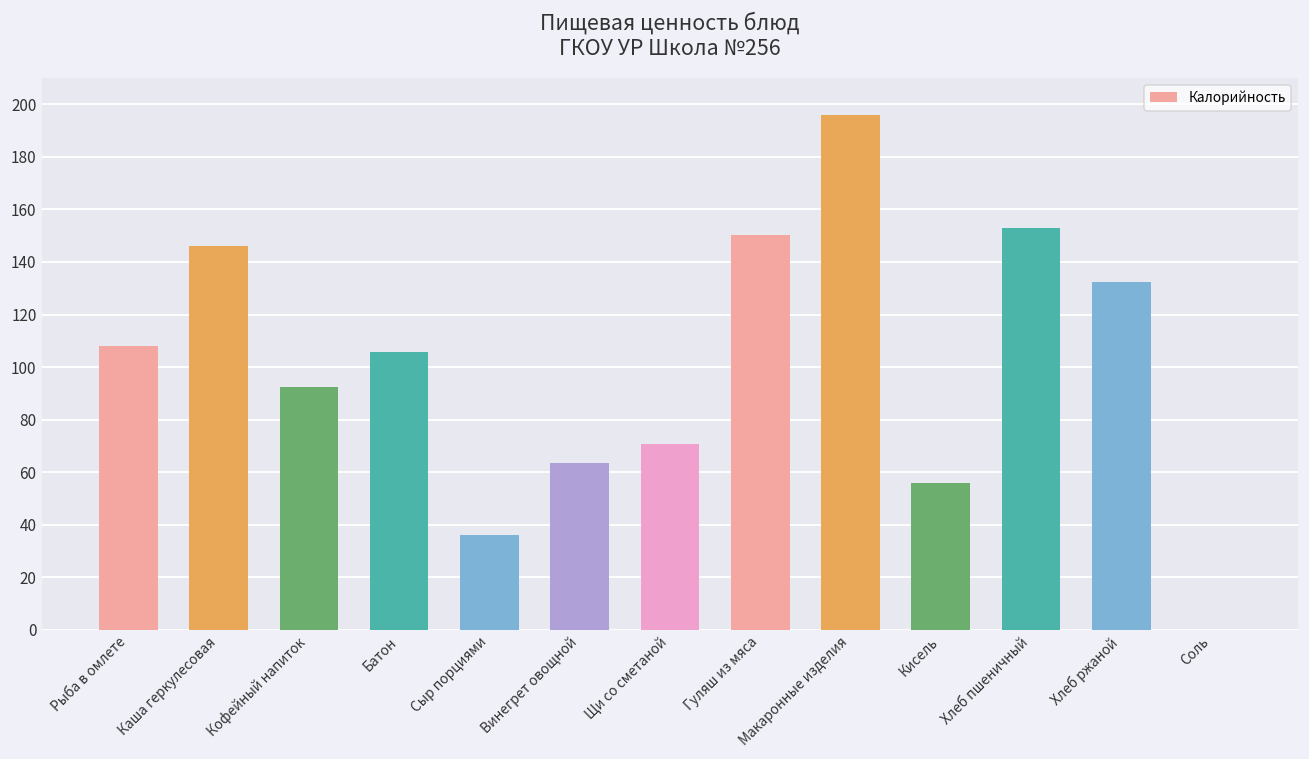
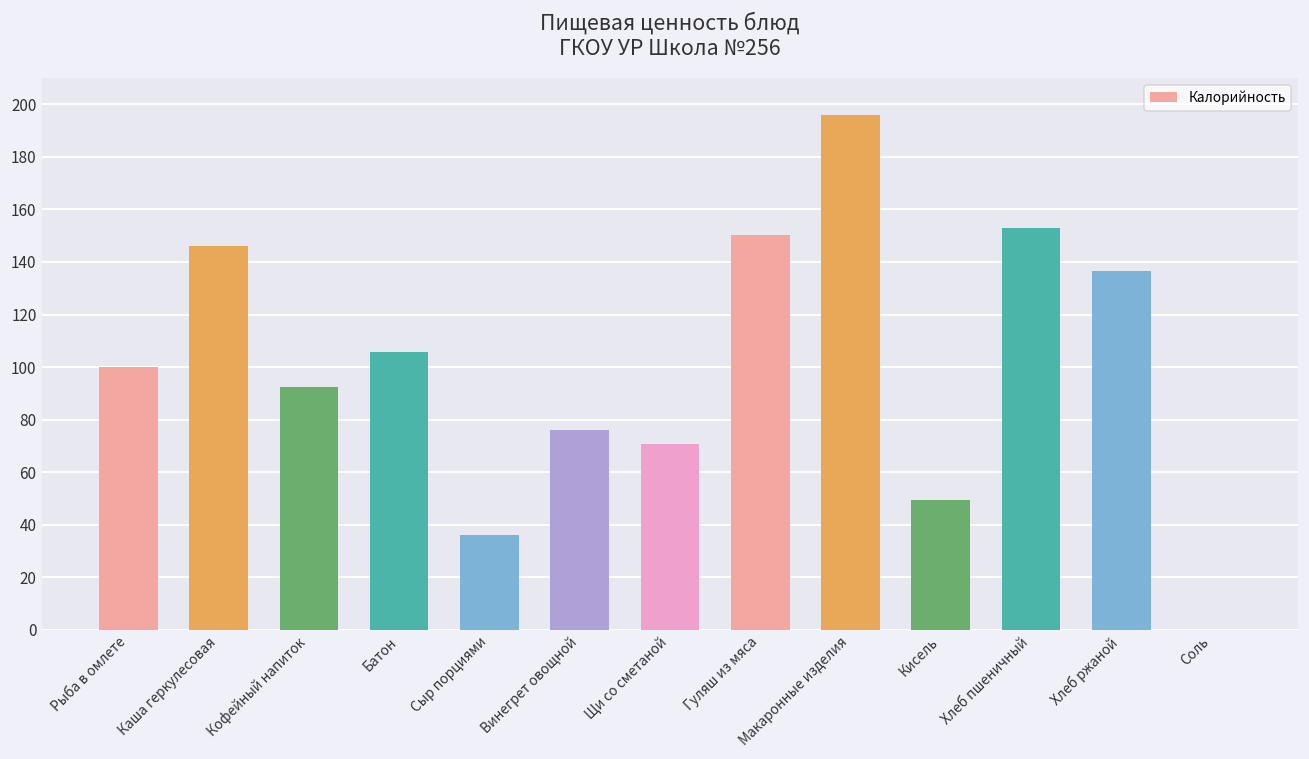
  {
-   "Рыба в омлете": 108,
+   "Рыба в омлете": 100,
    "Каша геркулесовая": 146,
    "Кофейный напиток": 92,
    "Батон": 106,
    "Сыр порциями": 36,
-   "Винегрет овощной": 63,
+   "Винегрет овощной": 76,
    "Щи со сметаной": 71,
    "Гуляш из мяса": 150,
    "Макаронные изделия": 196,
-   "Кисель": 56,
+   "Кисель": 49,
    "Хлеб пшеничный": 153,
-   "Хлеб ржаной": 132,
+   "Хлеб ржаной": 137,
    "Соль": 0
  }
